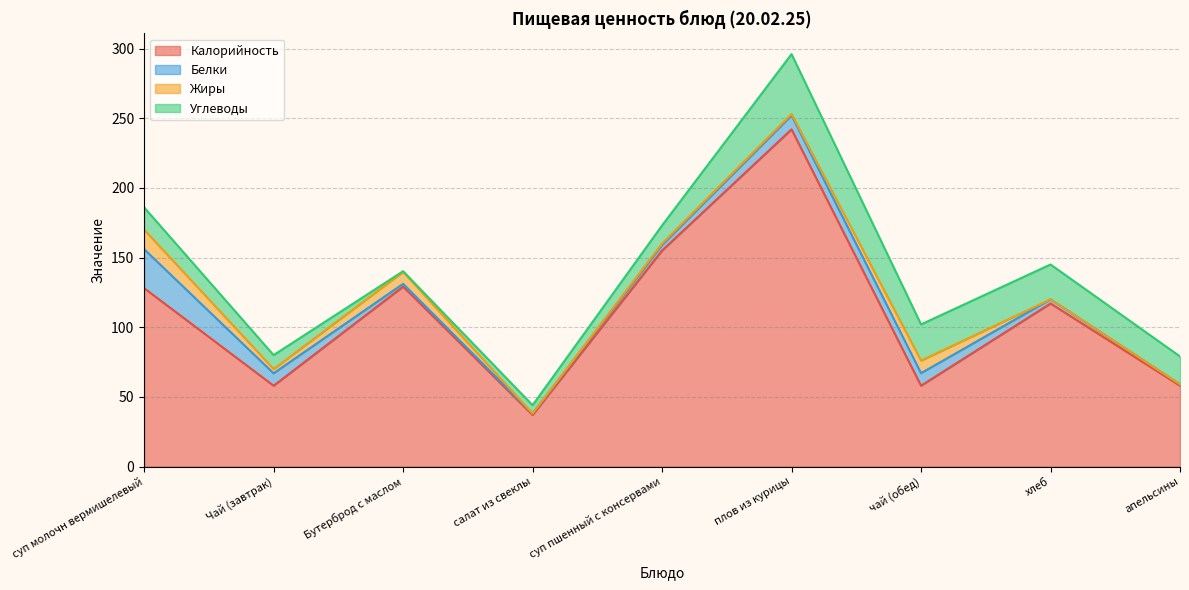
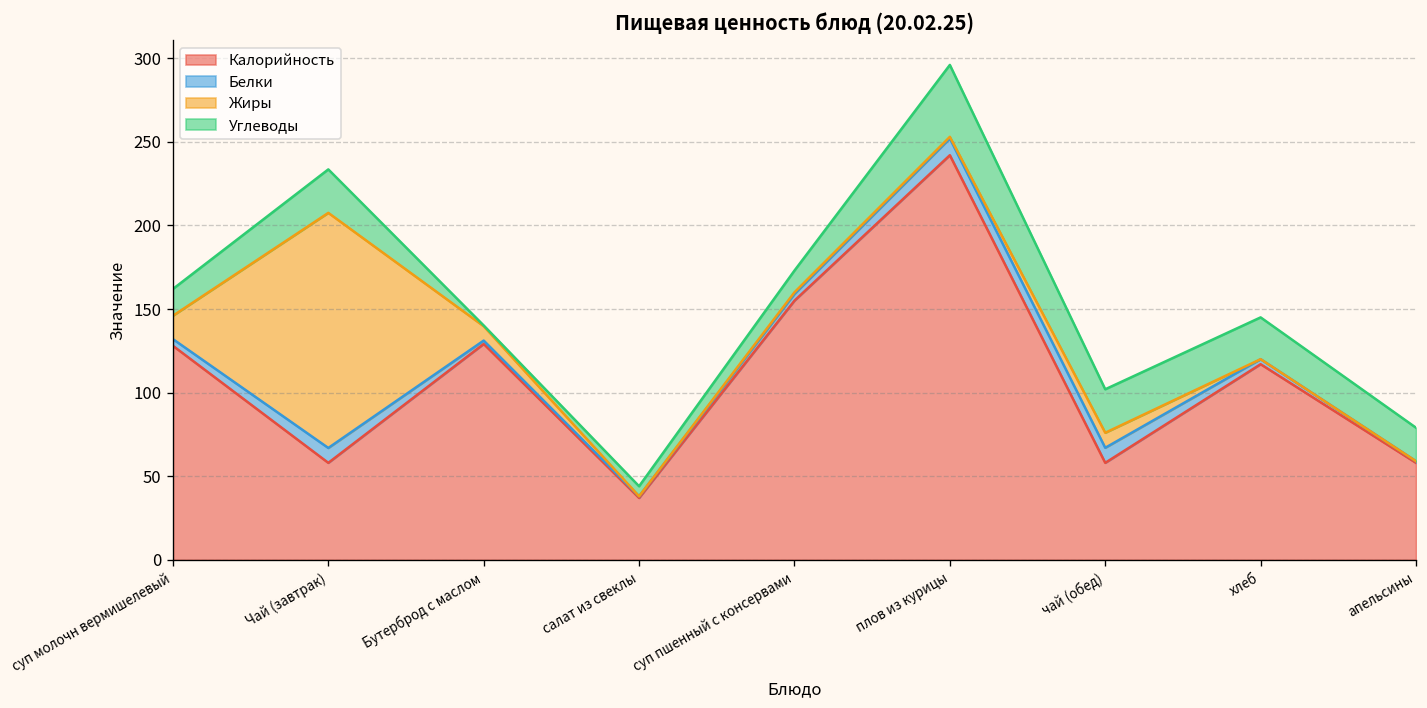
  {
    "Калорийность": {
      "суп молочн вермишелевый": 128,
      "Чай (завтрак)": 58,
      "Бутерброд с маслом": 129,
      "суп пшенный с консервами": 155,
      "плов из курицы": 242,
      "чай (обед)": 58,
      "хлеб": 117
    },
    "Белки": {
-     "суп молочн вермишелевый": 28,
+     "суп молочн вермишелевый": 4,
      "Чай (завтрак)": 9,
      "Бутерброд с маслом": 2,
      "чай (обед)": 9
    },
    "Жиры": {
      "суп молочн вермишелевый": 14,
-     "Чай (завтрак)": 3,
+     "Чай (завтрак)": 141,
      "чай (обед)": 9
    },
    "Углеводы": {
      "суп молочн вермишелевый": 16,
-     "Чай (завтрак)": 10,
+     "Чай (завтрак)": 26,
      "салат из свеклы": 6,
      "суп пшенный с консервами": 13,
      "плов из курицы": 43,
      "чай (обед)": 26,
      "хлеб": 25,
      "апельсины": 20
    }
  }
